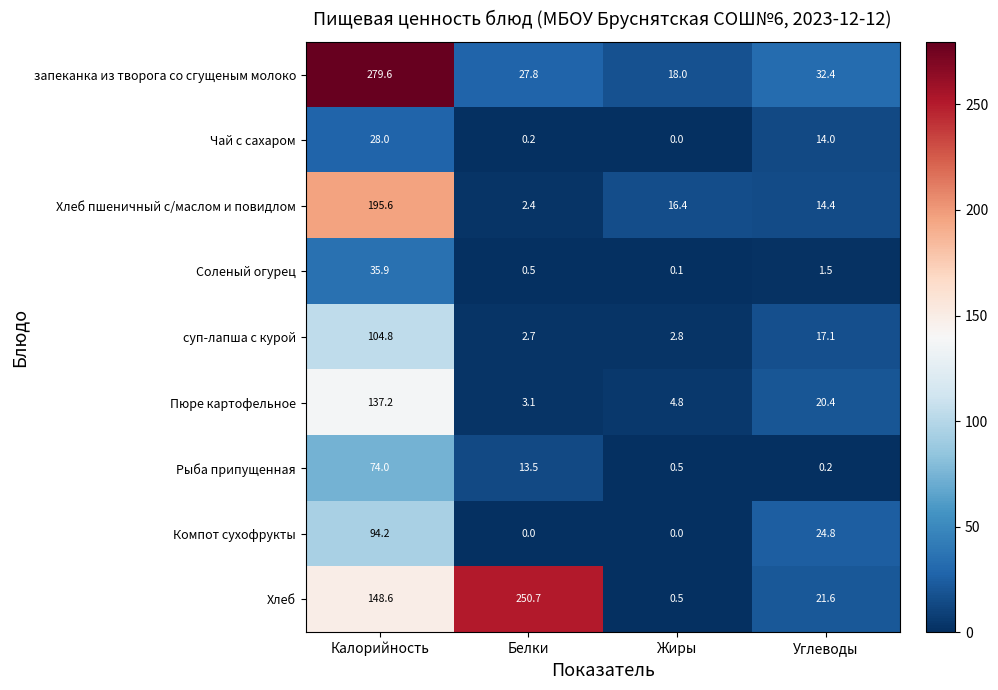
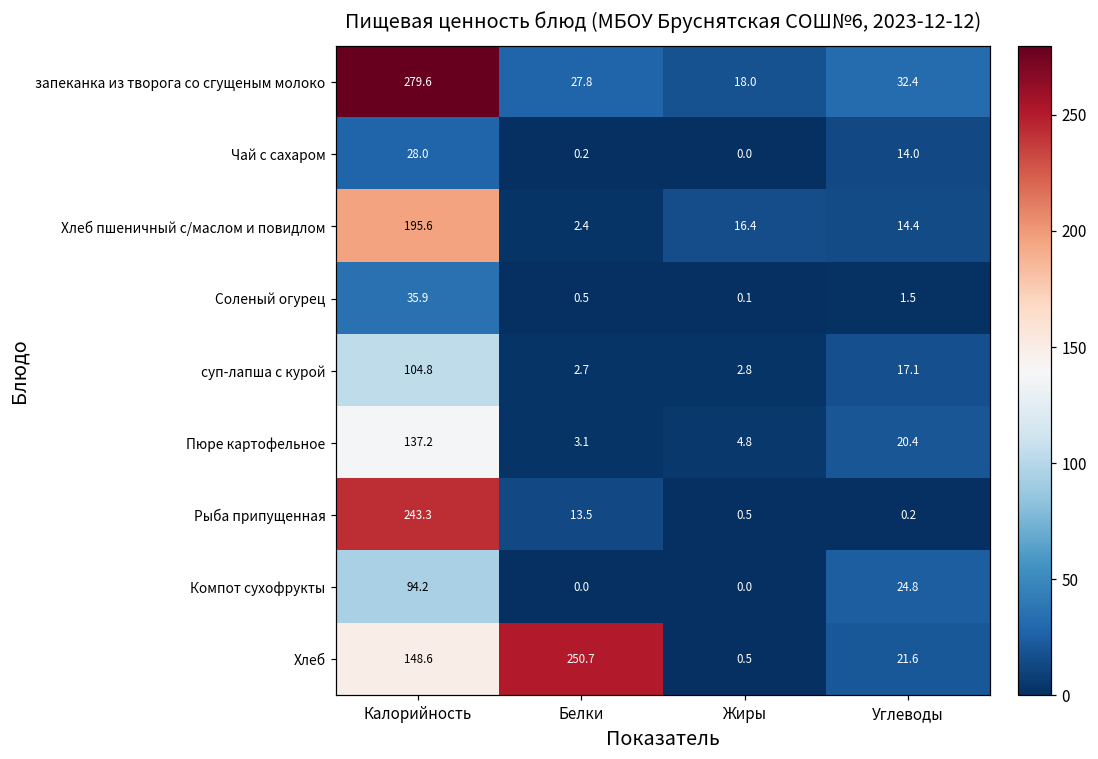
  {
    "запеканка из творога со сгущеным молоко": {
      "Калорийность": 279.6,
      "Белки": 27.8,
      "Жиры": 18.0,
      "Углеводы": 32.4
    },
    "Чай с сахаром": {
      "Калорийность": 28.0,
      "Белки": 0.2,
      "Жиры": 0.0,
      "Углеводы": 14.0
    },
    "Хлеб пшеничный с/маслом и повидлом": {
      "Калорийность": 195.6,
      "Белки": 2.4,
      "Жиры": 16.4,
      "Углеводы": 14.4
    },
    "Соленый огурец": {
      "Калорийность": 35.9,
      "Белки": 0.5,
      "Жиры": 0.1,
      "Углеводы": 1.5
    },
    "суп-лапша с курой": {
      "Калорийность": 104.8,
      "Белки": 2.7,
      "Жиры": 2.8,
      "Углеводы": 17.1
    },
    "Пюре картофельное": {
      "Калорийность": 137.2,
      "Белки": 3.1,
      "Жиры": 4.8,
      "Углеводы": 20.4
    },
    "Рыба припущенная": {
-     "Калорийность": 74.0,
+     "Калорийность": 243.3,
      "Белки": 13.5,
      "Жиры": 0.5,
      "Углеводы": 0.2
    },
    "Компот сухофрукты": {
      "Калорийность": 94.2,
      "Белки": 0.0,
      "Жиры": 0.0,
      "Углеводы": 24.8
    },
    "Хлеб": {
      "Калорийность": 148.6,
      "Белки": 250.7,
      "Жиры": 0.5,
      "Углеводы": 21.6
    }
  }
